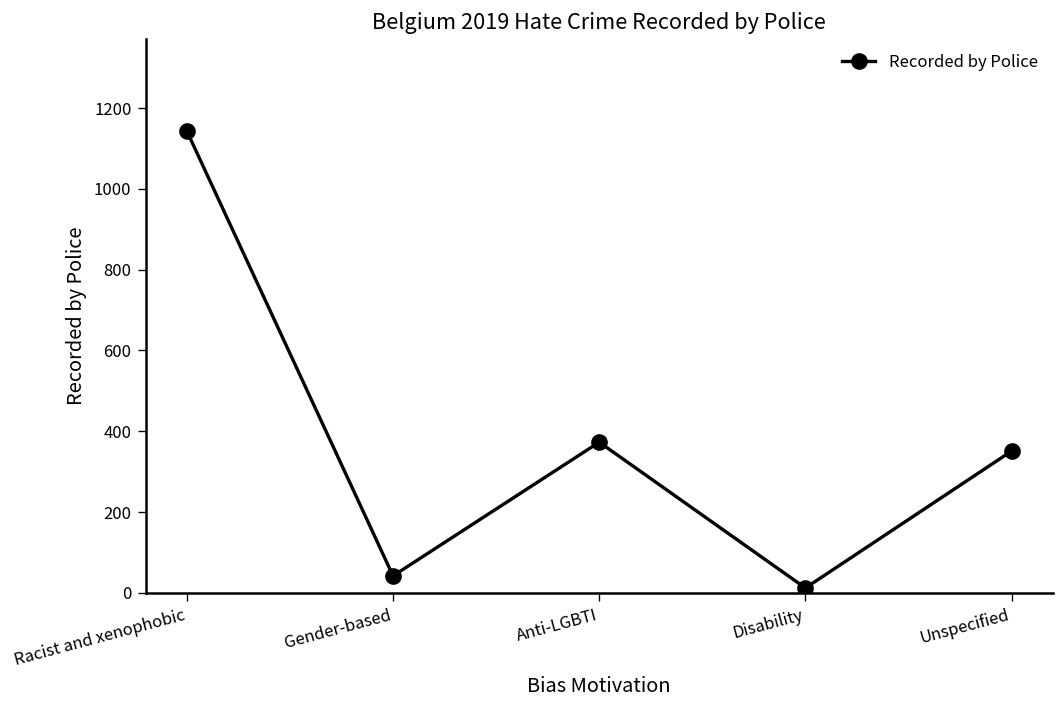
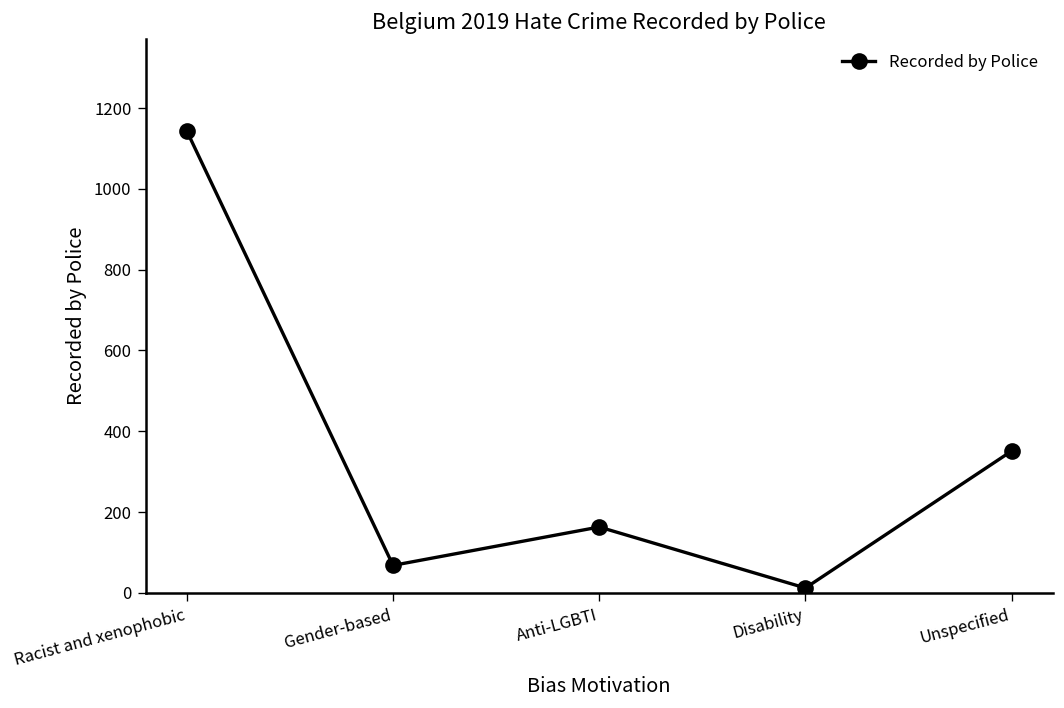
  {
    "Racist and xenophobic": 1140,
-   "Gender-based": 40,
-   "Anti-LGBTI": 370,
+   "Gender-based": 70,
+   "Anti-LGBTI": 160,
    "Disability": 10,
    "Unspecified": 350
  }
